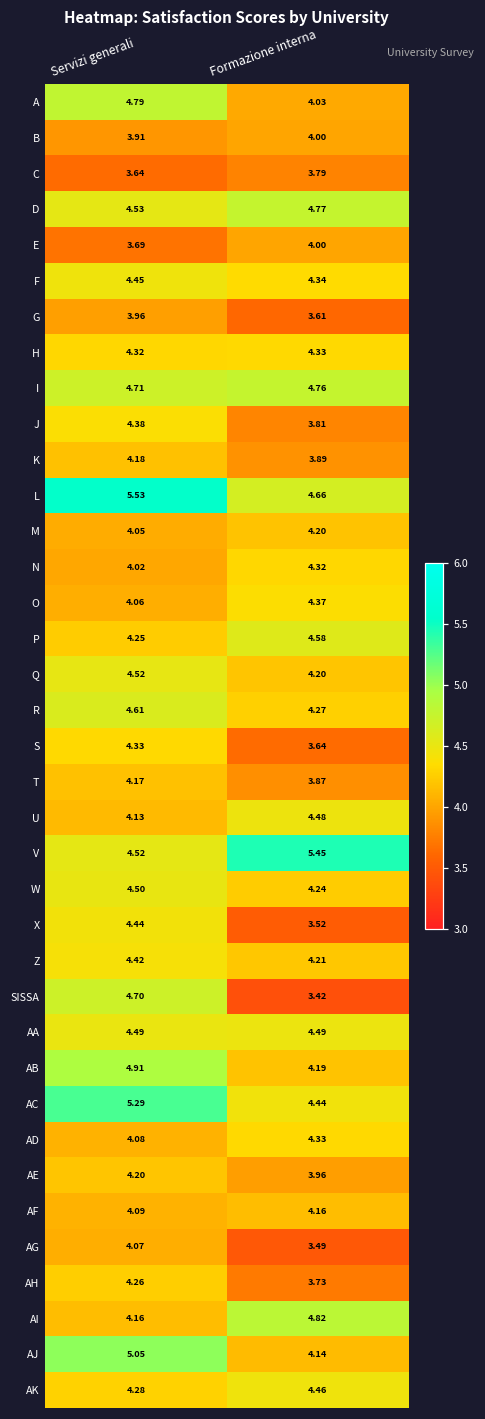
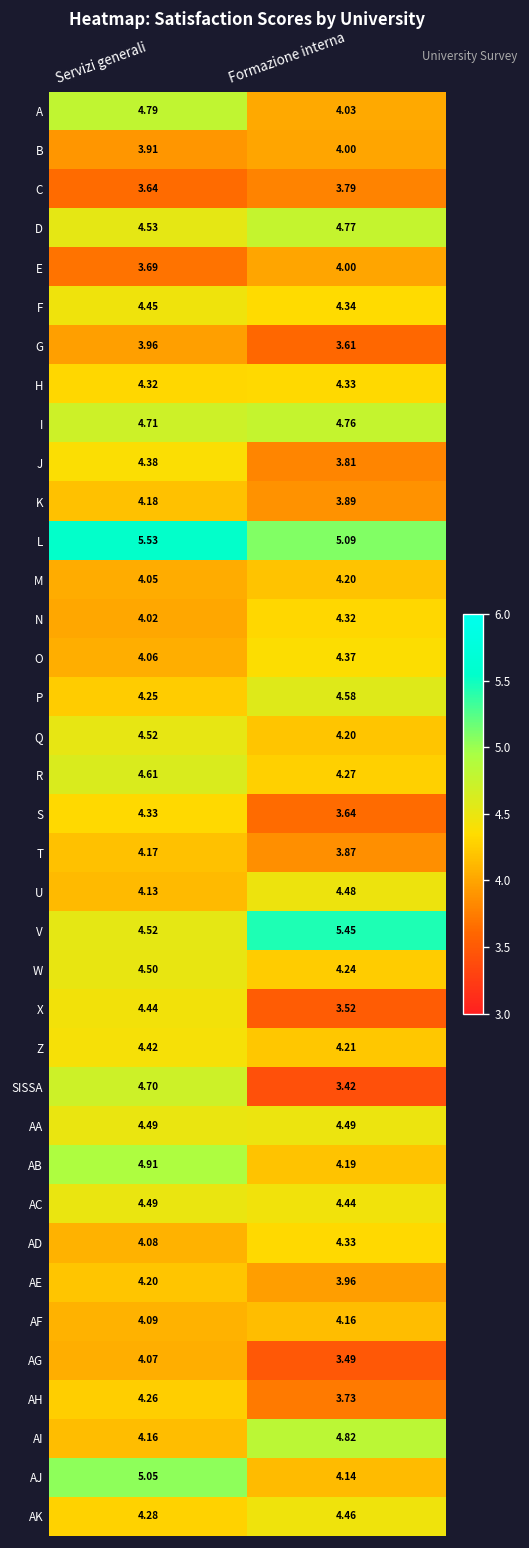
  {
    "A": {
      "Servizi generali": 4.79,
      "Formazione interna": 4.03
    },
    "B": {
      "Servizi generali": 3.91,
      "Formazione interna": 4.00
    },
    "C": {
      "Servizi generali": 3.64,
      "Formazione interna": 3.79
    },
    "D": {
      "Servizi generali": 4.53,
      "Formazione interna": 4.77
    },
    "E": {
      "Servizi generali": 3.69,
      "Formazione interna": 4.00
    },
    "F": {
      "Servizi generali": 4.45,
      "Formazione interna": 4.34
    },
    "G": {
      "Servizi generali": 3.96,
      "Formazione interna": 3.61
    },
    "H": {
      "Servizi generali": 4.32,
      "Formazione interna": 4.33
    },
    "I": {
      "Servizi generali": 4.71,
      "Formazione interna": 4.76
    },
    "J": {
      "Servizi generali": 4.38,
      "Formazione interna": 3.81
    },
    "K": {
      "Servizi generali": 4.18,
      "Formazione interna": 3.89
    },
    "L": {
      "Servizi generali": 5.53,
-     "Formazione interna": 4.66
+     "Formazione interna": 5.09
    },
    "M": {
      "Servizi generali": 4.05,
      "Formazione interna": 4.20
    },
    "N": {
      "Servizi generali": 4.02,
      "Formazione interna": 4.32
    },
    "O": {
      "Servizi generali": 4.06,
      "Formazione interna": 4.37
    },
    "P": {
      "Servizi generali": 4.25,
      "Formazione interna": 4.58
    },
    "Q": {
      "Servizi generali": 4.52,
      "Formazione interna": 4.20
    },
    "R": {
      "Servizi generali": 4.61,
      "Formazione interna": 4.27
    },
    "S": {
      "Servizi generali": 4.33,
      "Formazione interna": 3.64
    },
    "T": {
      "Servizi generali": 4.17,
      "Formazione interna": 3.87
    },
    "U": {
      "Servizi generali": 4.13,
      "Formazione interna": 4.48
    },
    "V": {
      "Servizi generali": 4.52,
      "Formazione interna": 5.45
    },
    "W": {
      "Servizi generali": 4.50,
      "Formazione interna": 4.24
    },
    "X": {
      "Servizi generali": 4.44,
      "Formazione interna": 3.52
    },
    "Z": {
      "Servizi generali": 4.42,
      "Formazione interna": 4.21
    },
    "SISSA": {
      "Servizi generali": 4.70,
      "Formazione interna": 3.42
    },
    "AA": {
      "Servizi generali": 4.49,
      "Formazione interna": 4.49
    },
    "AB": {
      "Servizi generali": 4.91,
      "Formazione interna": 4.19
    },
    "AC": {
-     "Servizi generali": 5.29,
+     "Servizi generali": 4.49,
      "Formazione interna": 4.44
    },
    "AD": {
      "Servizi generali": 4.08,
      "Formazione interna": 4.33
    },
    "AE": {
      "Servizi generali": 4.20,
      "Formazione interna": 3.96
    },
    "AF": {
      "Servizi generali": 4.09,
      "Formazione interna": 4.16
    },
    "AG": {
      "Servizi generali": 4.07,
      "Formazione interna": 3.49
    },
    "AH": {
      "Servizi generali": 4.26,
      "Formazione interna": 3.73
    },
    "AI": {
      "Servizi generali": 4.16,
      "Formazione interna": 4.82
    },
    "AJ": {
      "Servizi generali": 5.05,
      "Formazione interna": 4.14
    },
    "AK": {
      "Servizi generali": 4.28,
      "Formazione interna": 4.46
    }
  }
